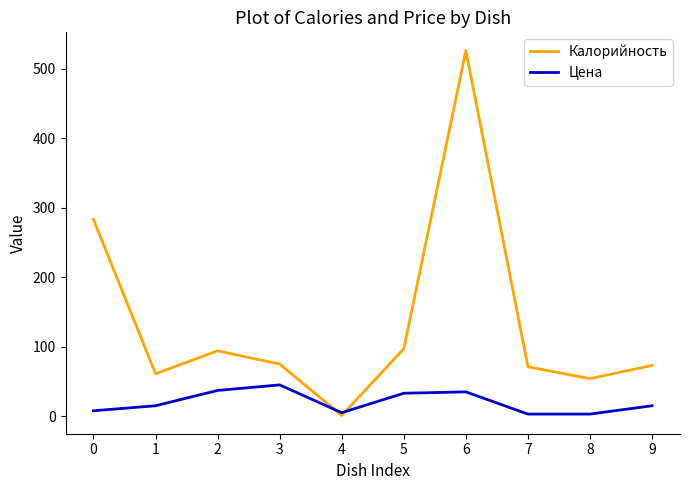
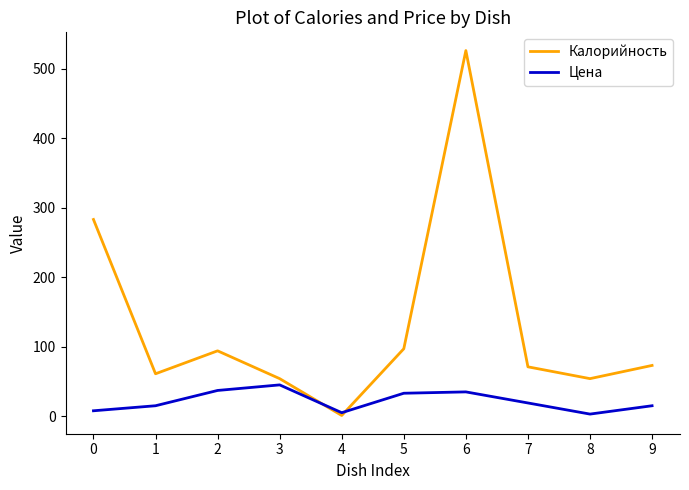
  {
    "Калорийность": {
      "0": 280,
      "1": 60,
      "2": 90,
-     "3": 80,
+     "3": 50,
      "4": 0,
      "5": 100,
      "6": 530,
      "7": 70,
      "8": 50,
      "9": 70
    },
    "Цена": {
      "0": 10,
      "1": 20,
      "2": 40,
      "3": 50,
      "4": 10,
      "5": 30,
      "6": 30,
-     "7": 0,
+     "7": 20,
      "8": 0,
      "9": 20
    }
  }
